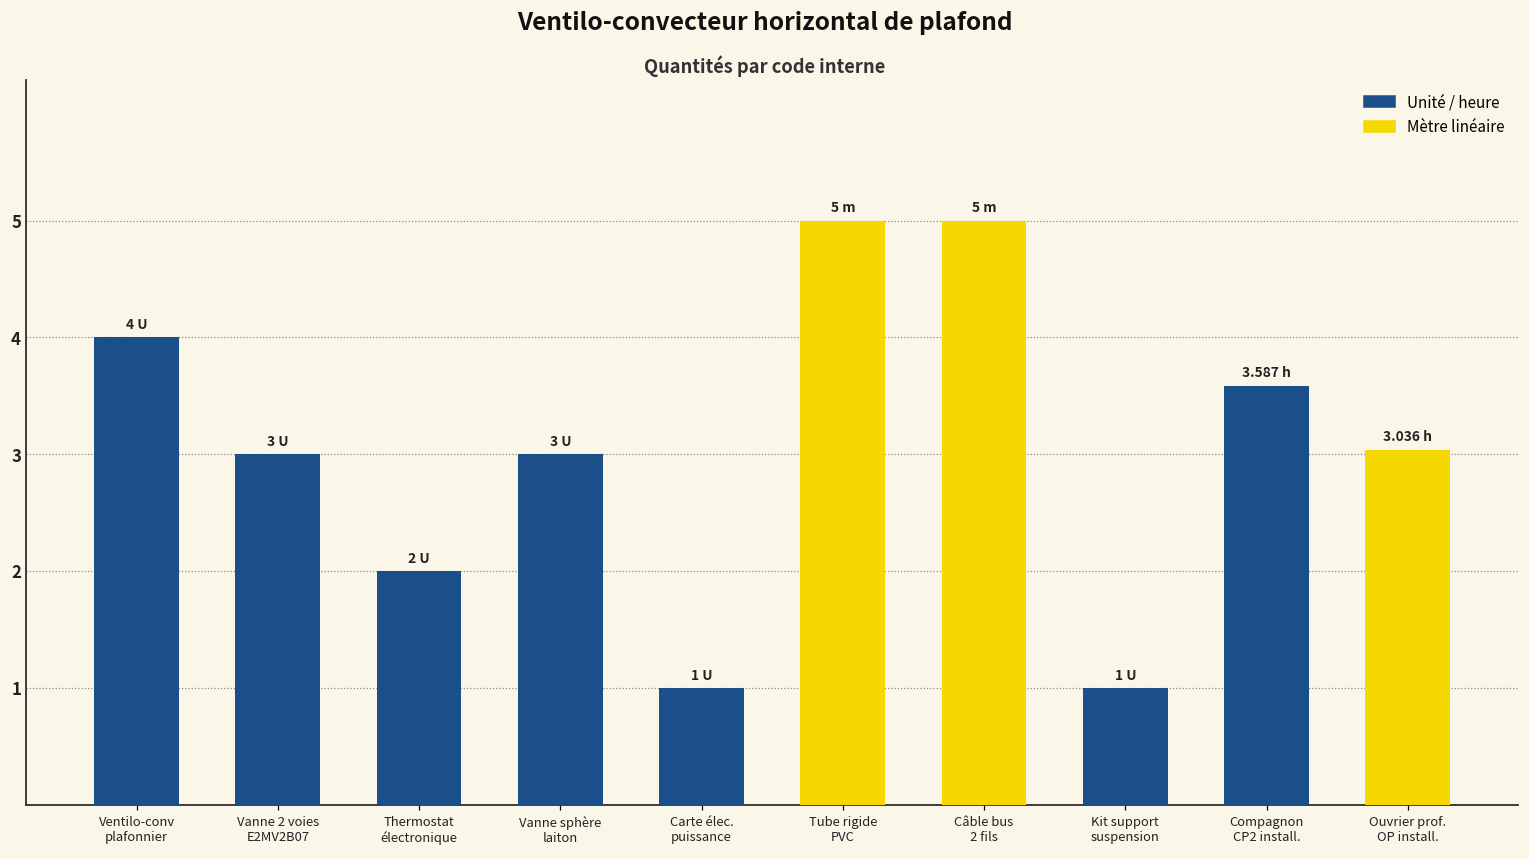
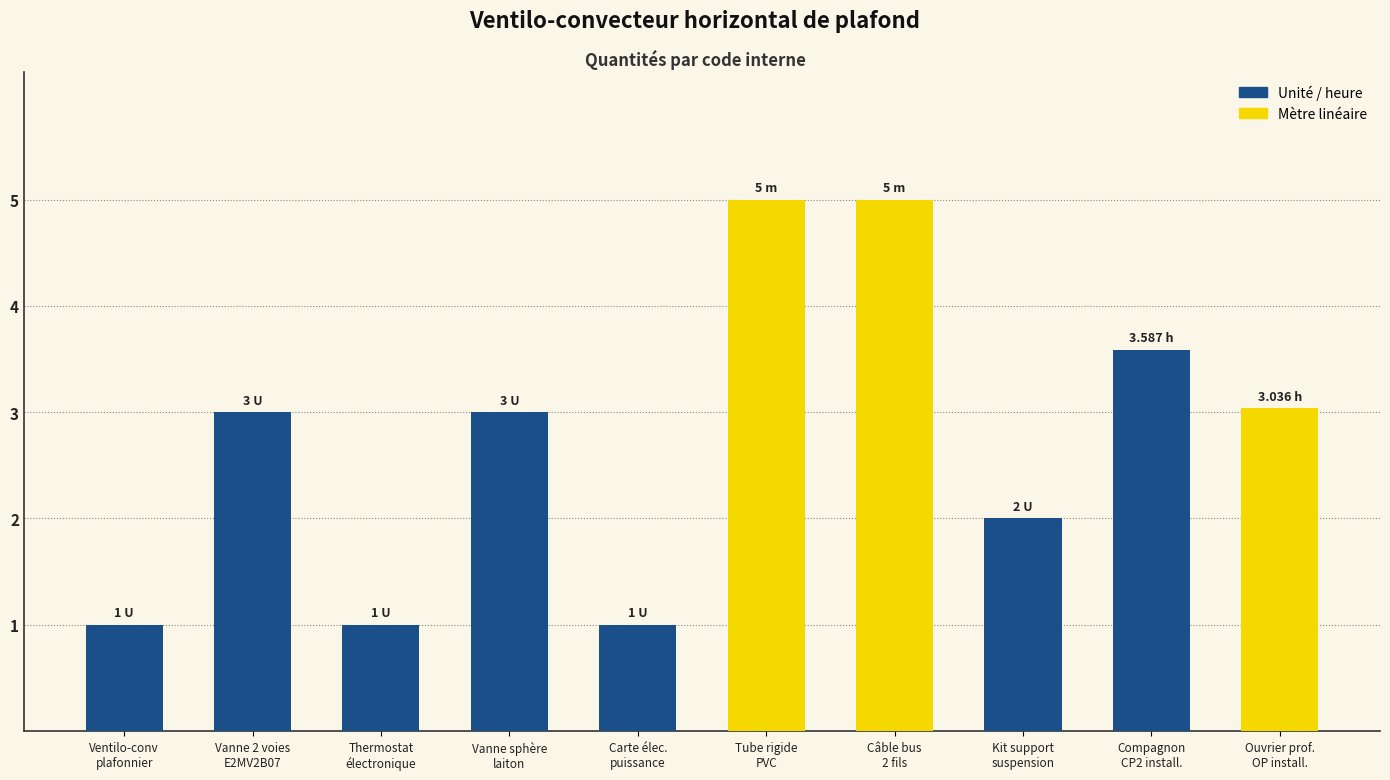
  {
-   "Ventilo-conv plafonnier": 4,
+   "Ventilo-conv plafonnier": 1,
    "Vanne 2 voies E2MV2B07": 3,
-   "Thermostat électronique": 2,
+   "Thermostat électronique": 1,
    "Vanne sphère laiton": 3,
    "Carte élec. puissance": 1,
    "Tube rigide PVC": 5,
    "Câble bus 2 fils": 5,
-   "Kit support suspension": 1,
+   "Kit support suspension": 2,
    "Compagnon CP2 install.": 3.587,
    "Ouvrier prof. OP install.": 3.036
  }
